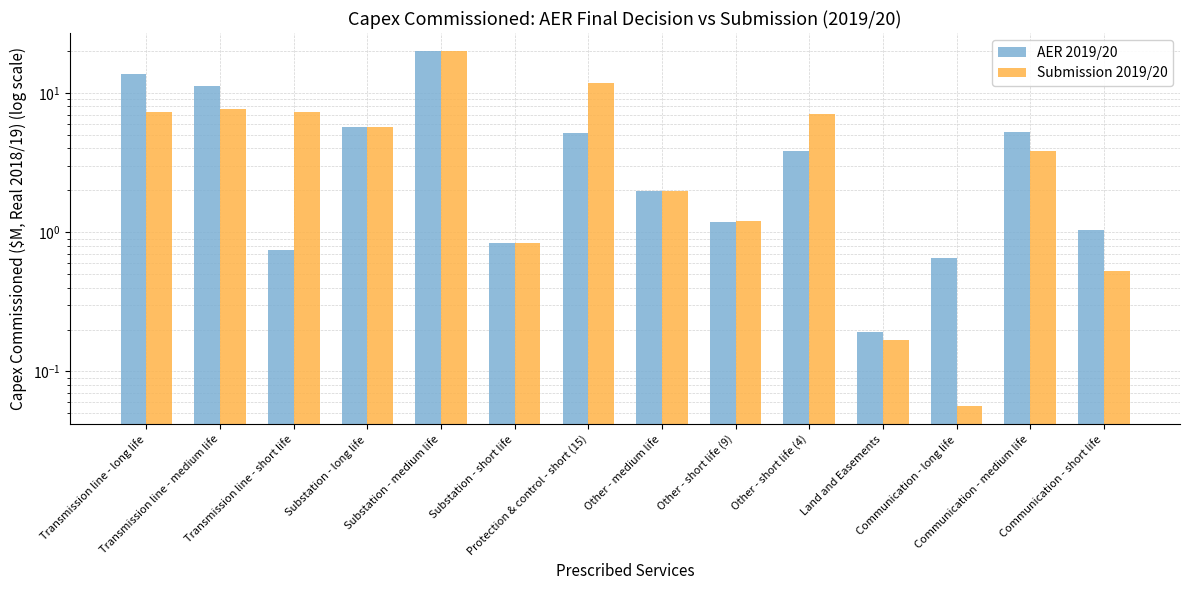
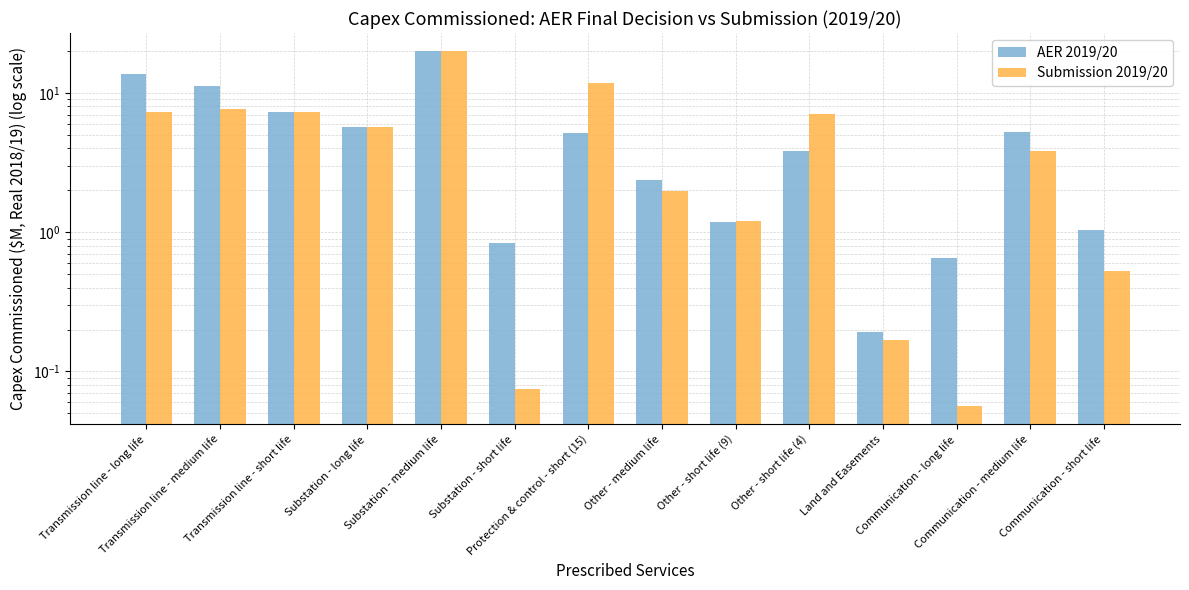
  {
    "AER 2019/20": {
      "Transmission line - long life": 14,
      "Transmission line - medium life": 11,
-     "Transmission line - short life": 0.7,
+     "Transmission line - short life": 7,
      "Substation - long life": 5.7,
      "Substation - medium life": 20,
      "Substation - short life": 0.8,
      "Protection & control - short (15)": 5.1,
-     "Other - medium life": 2.0,
+     "Other - medium life": 2.4,
      "Other - short life (9)": 1.2,
      "Other - short life (4)": 3.9,
      "Land and Easements": 0.2,
      "Communication - long life": 0.7,
      "Communication - medium life": 5.2,
      "Communication - short life": 1.0
    },
    "Submission 2019/20": {
      "Transmission line - long life": 7,
      "Transmission line - medium life": 8,
      "Transmission line - short life": 7,
      "Substation - long life": 5.7,
      "Substation - medium life": 20,
-     "Substation - short life": 0.8,
+     "Substation - short life": 0.08,
      "Protection & control - short (15)": 12,
      "Other - medium life": 2.0,
      "Other - short life (9)": 1.2,
      "Other - short life (4)": 7,
      "Land and Easements": 0.17,
      "Communication - long life": 0.056,
      "Communication - medium life": 3.8,
      "Communication - short life": 0.53
    }
  }
